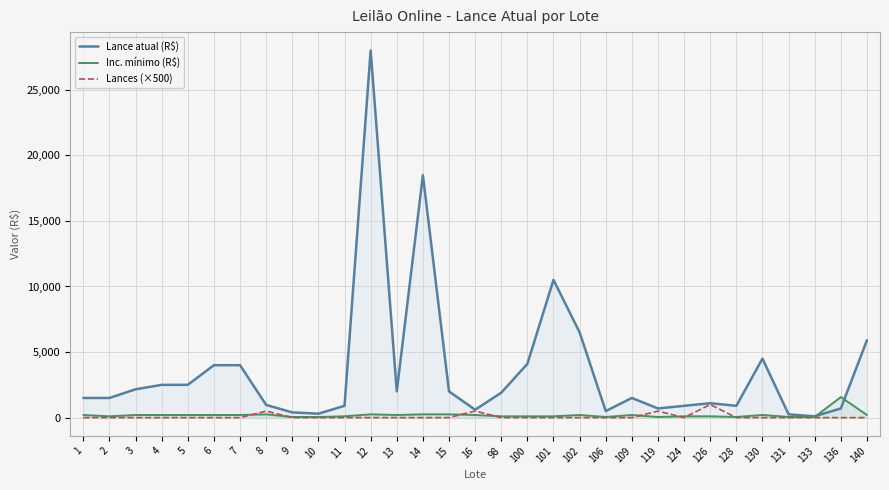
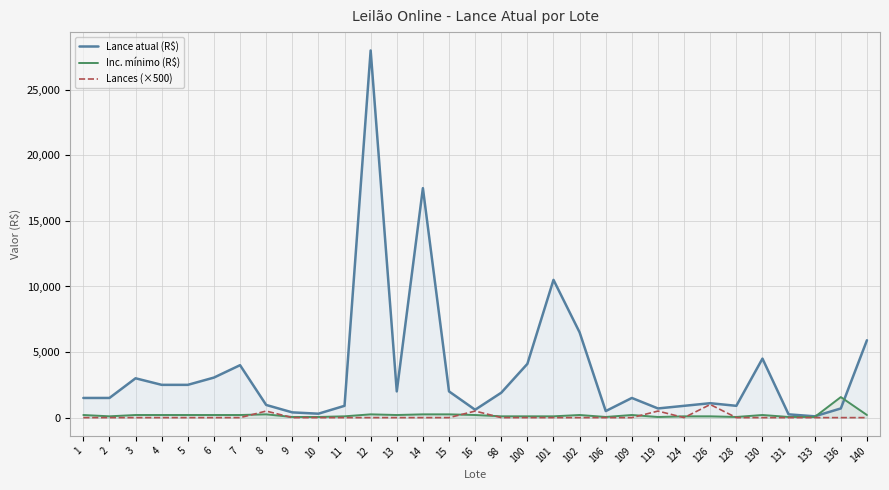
  {
    "Lance atual (R$)": {
      "1": "1,500",
      "2": "1,500",
-     "3": "2,200",
+     "3": "3,000",
      "4": "2,500",
      "5": "2,500",
-     "6": "4,000",
+     "6": "3,100",
      "7": "4,000",
      "8": "1,000",
      "9": "400",
      "10": "300",
      "11": "900",
      "12": "28,000",
      "13": "2,000",
-     "14": "18,500",
+     "14": "17,500",
      "15": "2,000",
      "98": "1,900",
      "100": "4,100",
      "101": "10,500",
      "102": "6,500",
      "106": "500",
      "109": "1,500",
      "119": "700",
      "124": "900",
      "128": "900",
      "130": "4,500",
      "131": "300",
      "136": "700",
      "140": "5,900"
    },
    "Inc. mínimo (R$)": {
      "1": "200",
      "3": "200",
      "4": "200",
      "5": "200",
      "6": "200",
      "7": "200",
      "8": "300",
      "12": "300",
      "13": "200",
      "14": "300",
      "15": "300",
      "16": "200",
      "102": "200",
      "109": "200",
      "119": "100",
      "126": "100",
      "130": "200",
      "136": "1,600",
      "140": "200"
    },
    "Lances (×500)": {
      "1": "0",
      "3": "0",
      "4": "0",
      "5": "0",
      "6": "0",
      "7": "0",
      "8": "500",
      "12": "0",
      "13": "0",
      "14": "0",
      "15": "0",
      "102": "0",
      "109": "0",
      "119": "500",
      "130": "0",
      "136": "0",
      "140": "0"
    }
  }
